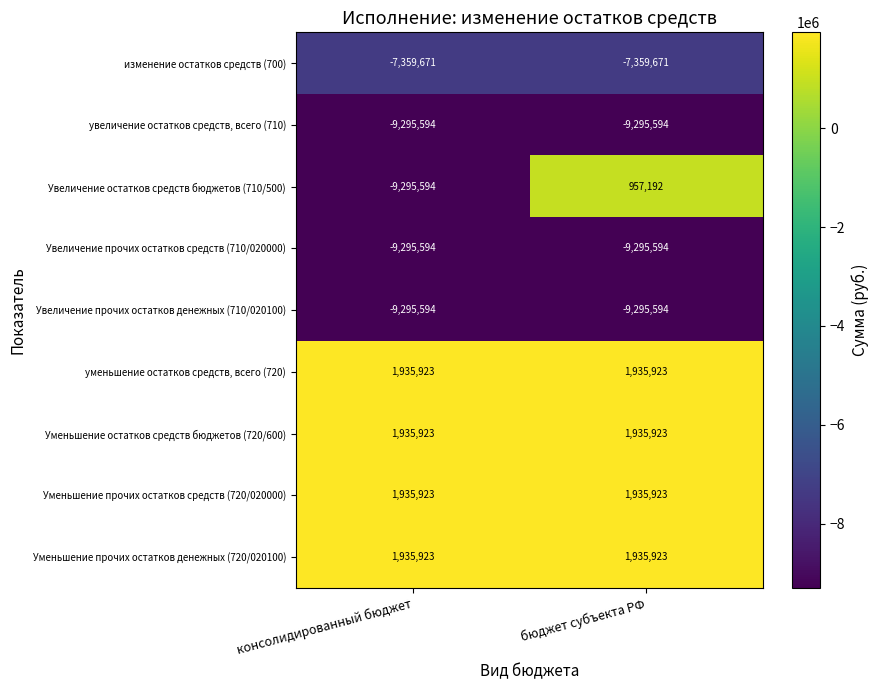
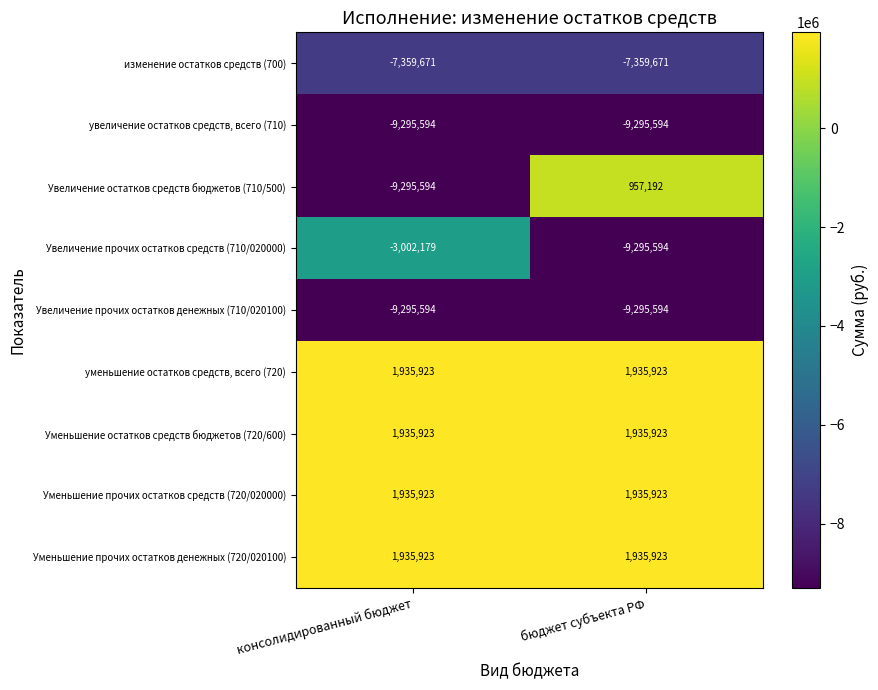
  {
    "изменение остатков средств (700)": {
      "консолидированный бюджет": "-7,359,671",
      "бюджет субъекта РФ": "-7,359,671"
    },
    "увеличение остатков средств, всего (710)": {
      "консолидированный бюджет": "-9,295,594",
      "бюджет субъекта РФ": "-9,295,594"
    },
    "Увеличение остатков средств бюджетов (710/500)": {
      "консолидированный бюджет": "-9,295,594",
      "бюджет субъекта РФ": "957,192"
    },
    "Увеличение прочих остатков средств (710/020000)": {
-     "консолидированный бюджет": "-9,295,594",
+     "консолидированный бюджет": "-3,002,179",
      "бюджет субъекта РФ": "-9,295,594"
    },
    "Увеличение прочих остатков денежных (710/020100)": {
      "консолидированный бюджет": "-9,295,594",
      "бюджет субъекта РФ": "-9,295,594"
    },
    "уменьшение остатков средств, всего (720)": {
      "консолидированный бюджет": "1,935,923",
      "бюджет субъекта РФ": "1,935,923"
    },
    "Уменьшение остатков средств бюджетов (720/600)": {
      "консолидированный бюджет": "1,935,923",
      "бюджет субъекта РФ": "1,935,923"
    },
    "Уменьшение прочих остатков средств (720/020000)": {
      "консолидированный бюджет": "1,935,923",
      "бюджет субъекта РФ": "1,935,923"
    },
    "Уменьшение прочих остатков денежных (720/020100)": {
      "консолидированный бюджет": "1,935,923",
      "бюджет субъекта РФ": "1,935,923"
    }
  }
